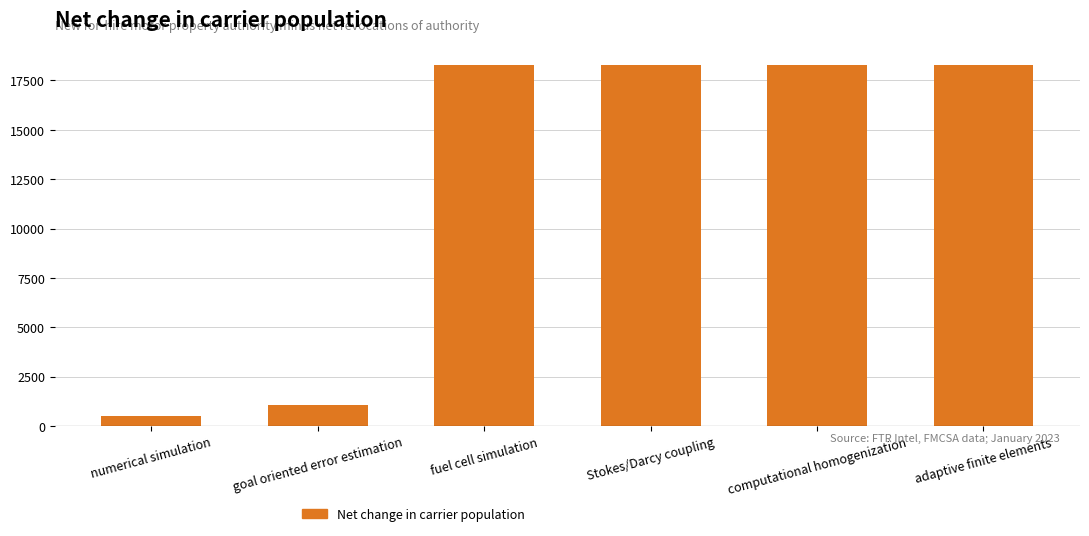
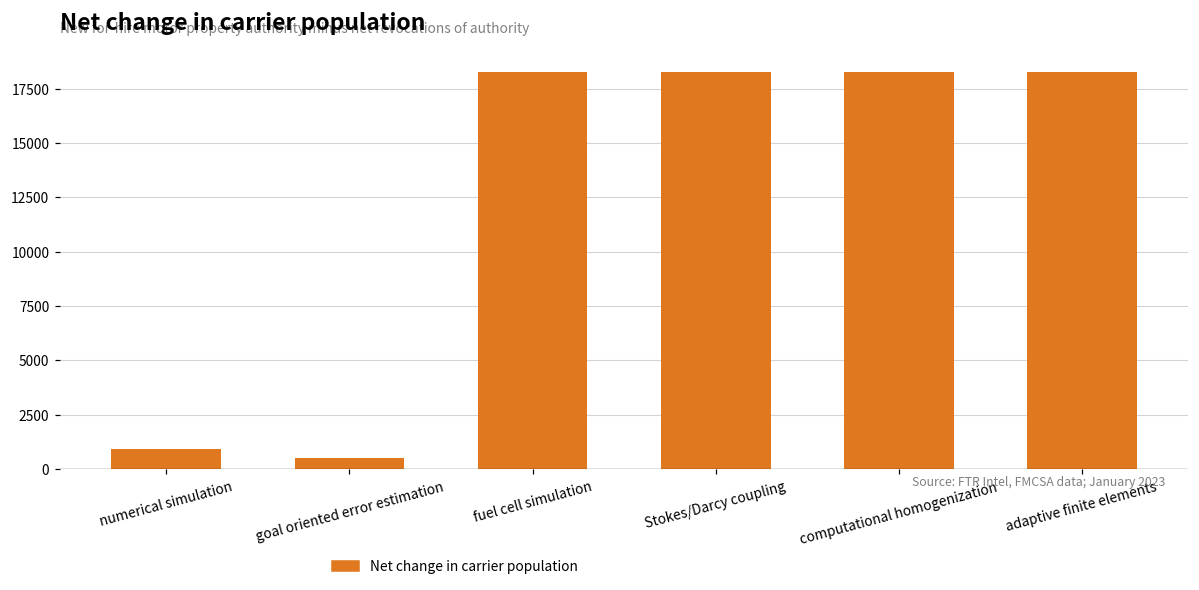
  {
-   "numerical simulation": 500,
-   "goal oriented error estimation": 1100,
+   "numerical simulation": 900,
+   "goal oriented error estimation": 500,
    "fuel cell simulation": 18300,
    "Stokes/Darcy coupling": 18300,
    "computational homogenization": 18300,
    "adaptive finite elements": 18300
  }
